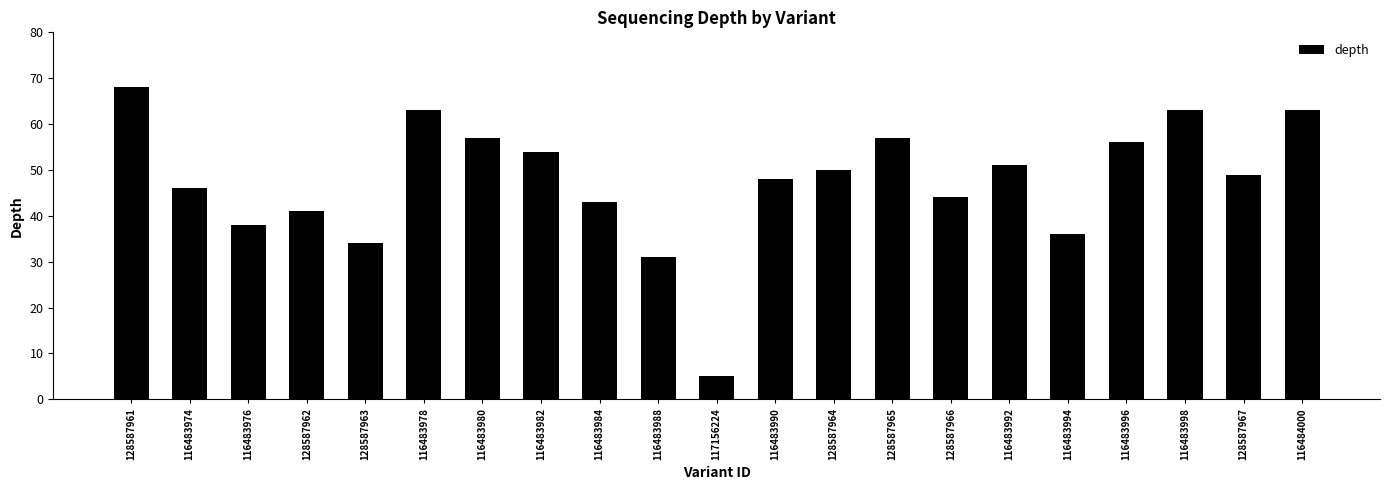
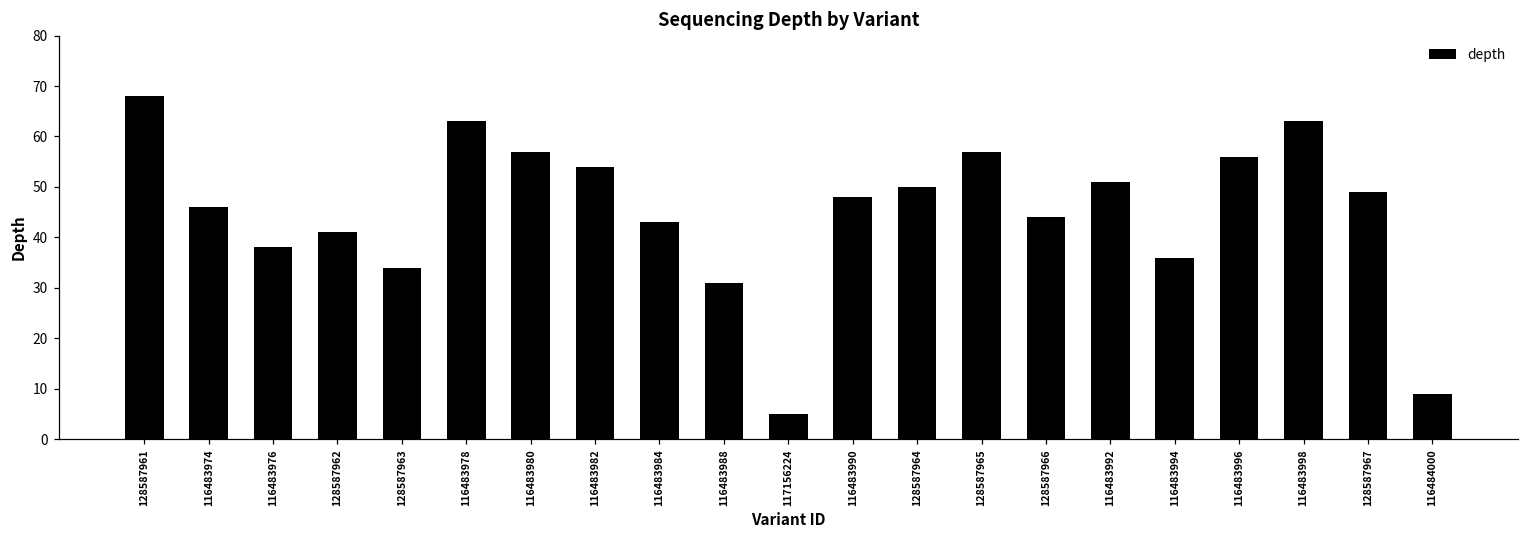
  {
    "128587961": 68,
    "116483974": 46,
    "116483976": 38,
    "128587962": 41,
    "128587963": 34,
    "116483978": 63,
    "116483980": 57,
    "116483982": 54,
    "116483984": 43,
    "116483988": 31,
    "117156224": 5,
    "116483990": 48,
    "128587964": 50,
    "128587965": 57,
    "128587966": 44,
    "116483992": 51,
    "116483994": 36,
    "116483996": 56,
    "116483998": 63,
    "128587967": 49,
-   "116484000": 63
+   "116484000": 9
  }
